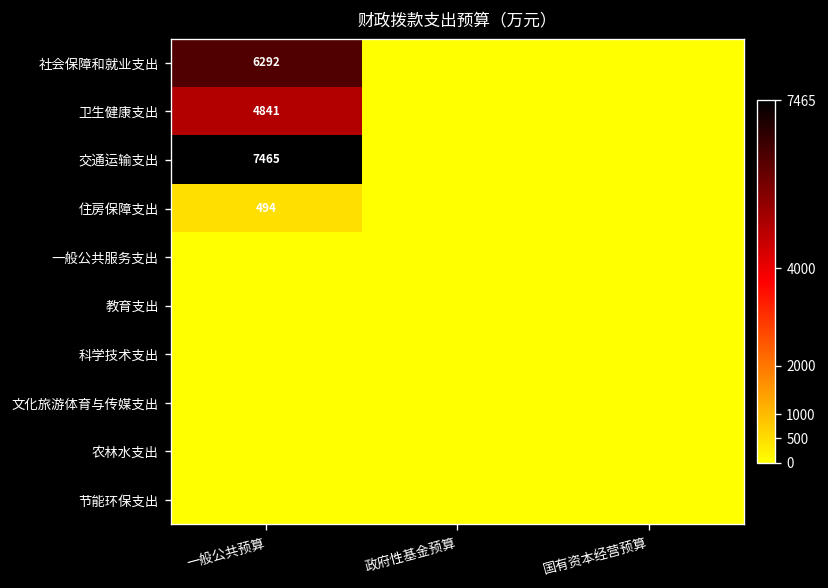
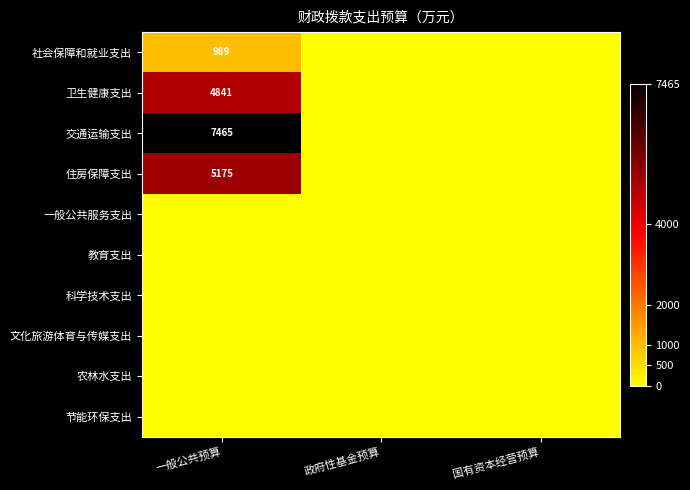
  {
    "社会保障和就业支出": {
-     "一般公共预算": 6292
+     "一般公共预算": 989
    },
    "卫生健康支出": {
      "一般公共预算": 4841
    },
    "交通运输支出": {
      "一般公共预算": 7465
    },
    "住房保障支出": {
-     "一般公共预算": 494
+     "一般公共预算": 5175
    }
  }
